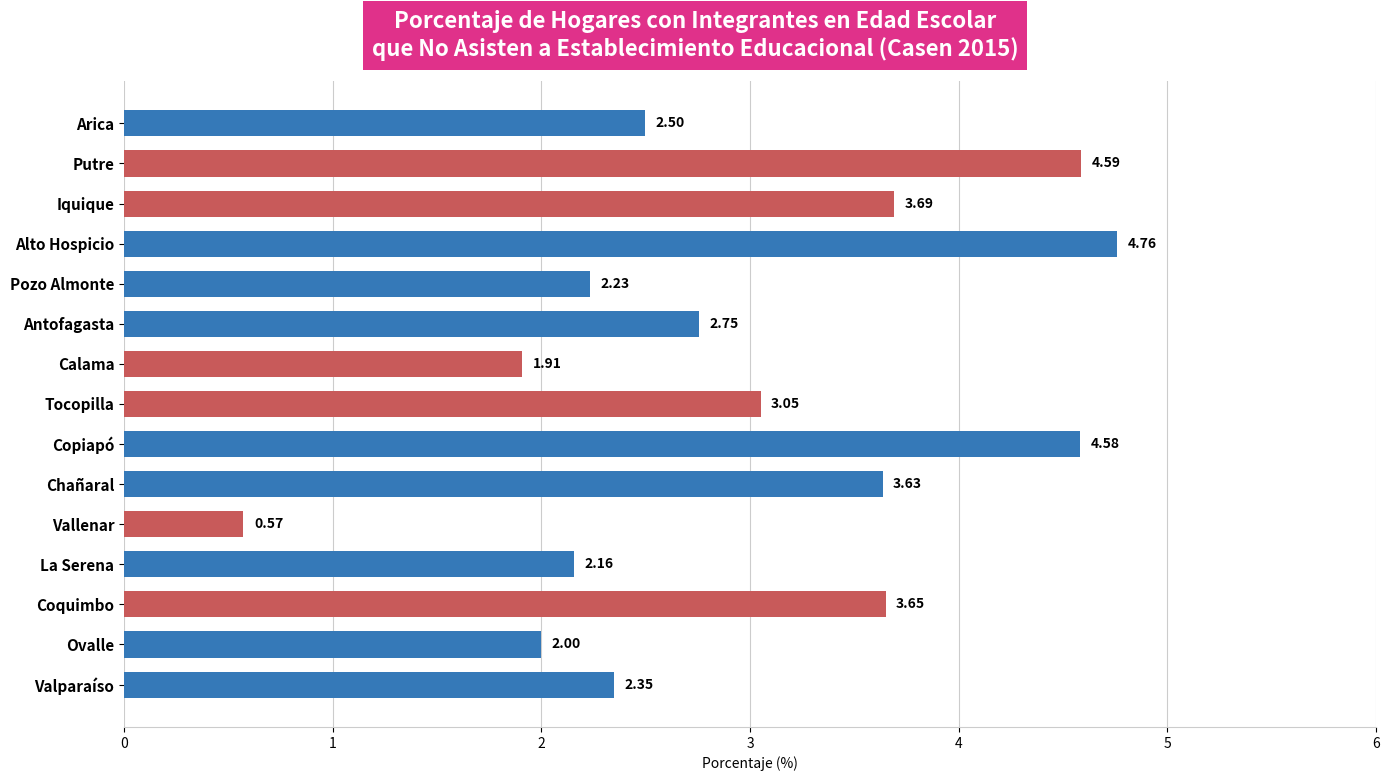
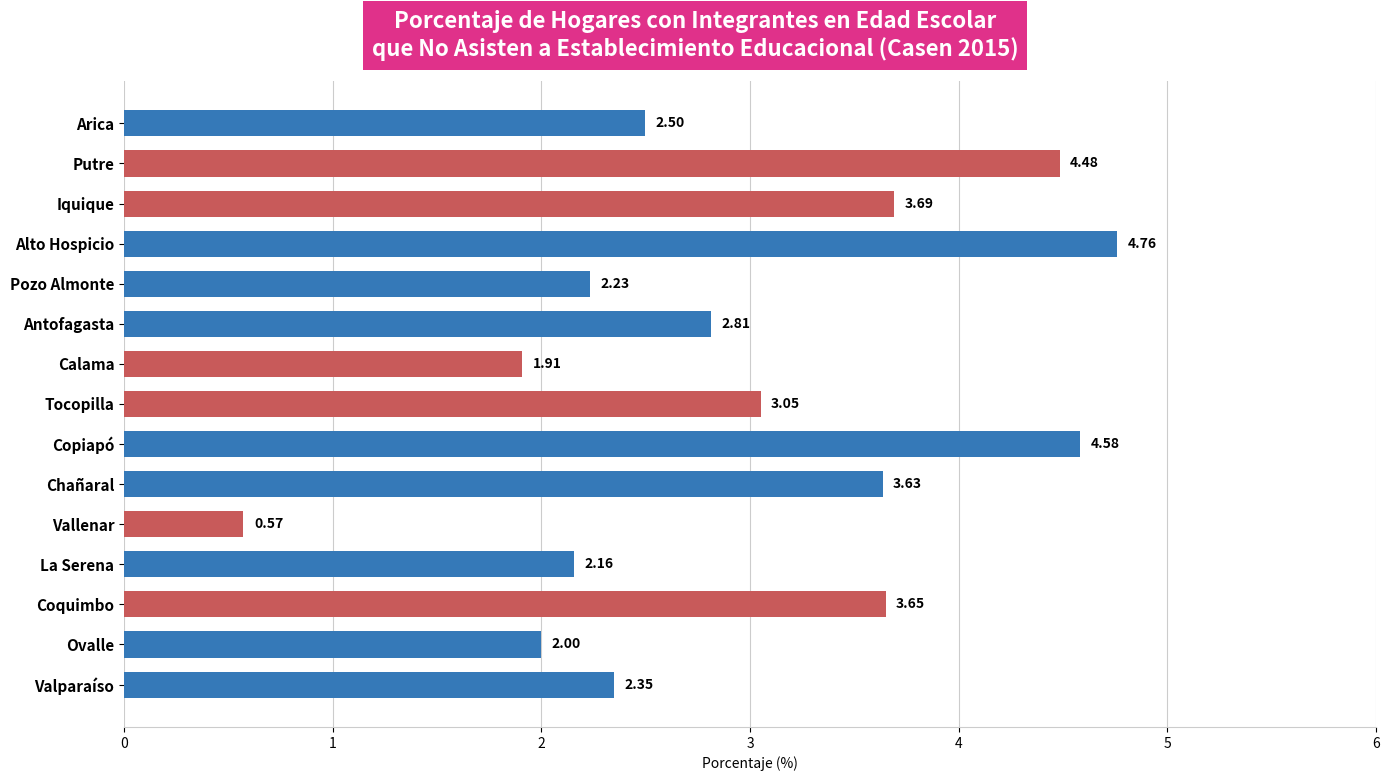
  {
    "Arica": 2.50,
-   "Putre": 4.59,
+   "Putre": 4.48,
    "Iquique": 3.69,
    "Alto Hospicio": 4.76,
    "Pozo Almonte": 2.23,
-   "Antofagasta": 2.75,
+   "Antofagasta": 2.81,
    "Calama": 1.91,
    "Tocopilla": 3.05,
    "Copiapó": 4.58,
    "Chañaral": 3.63,
    "Vallenar": 0.57,
    "La Serena": 2.16,
    "Coquimbo": 3.65,
    "Ovalle": 2.00,
    "Valparaíso": 2.35
  }
